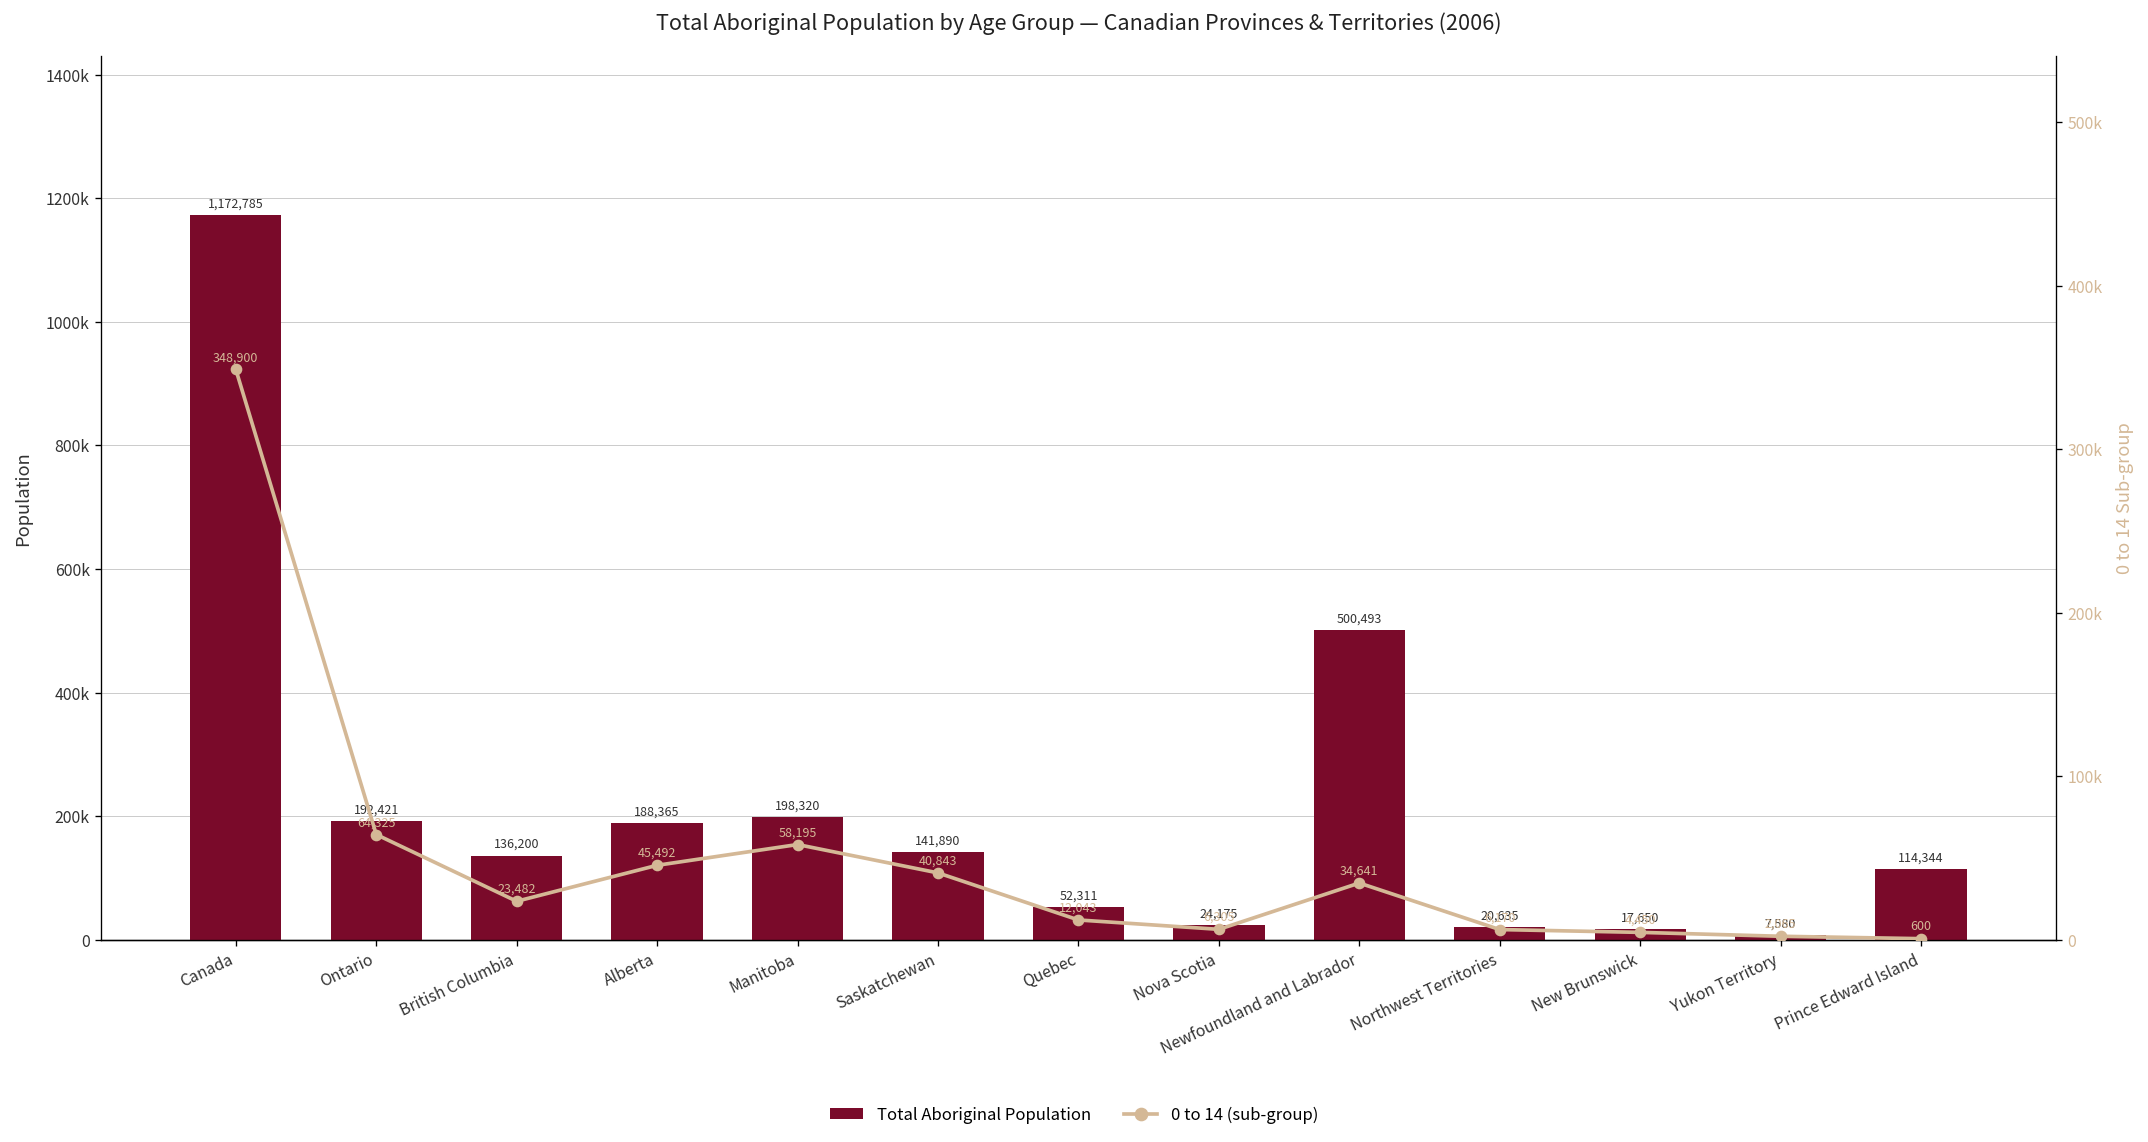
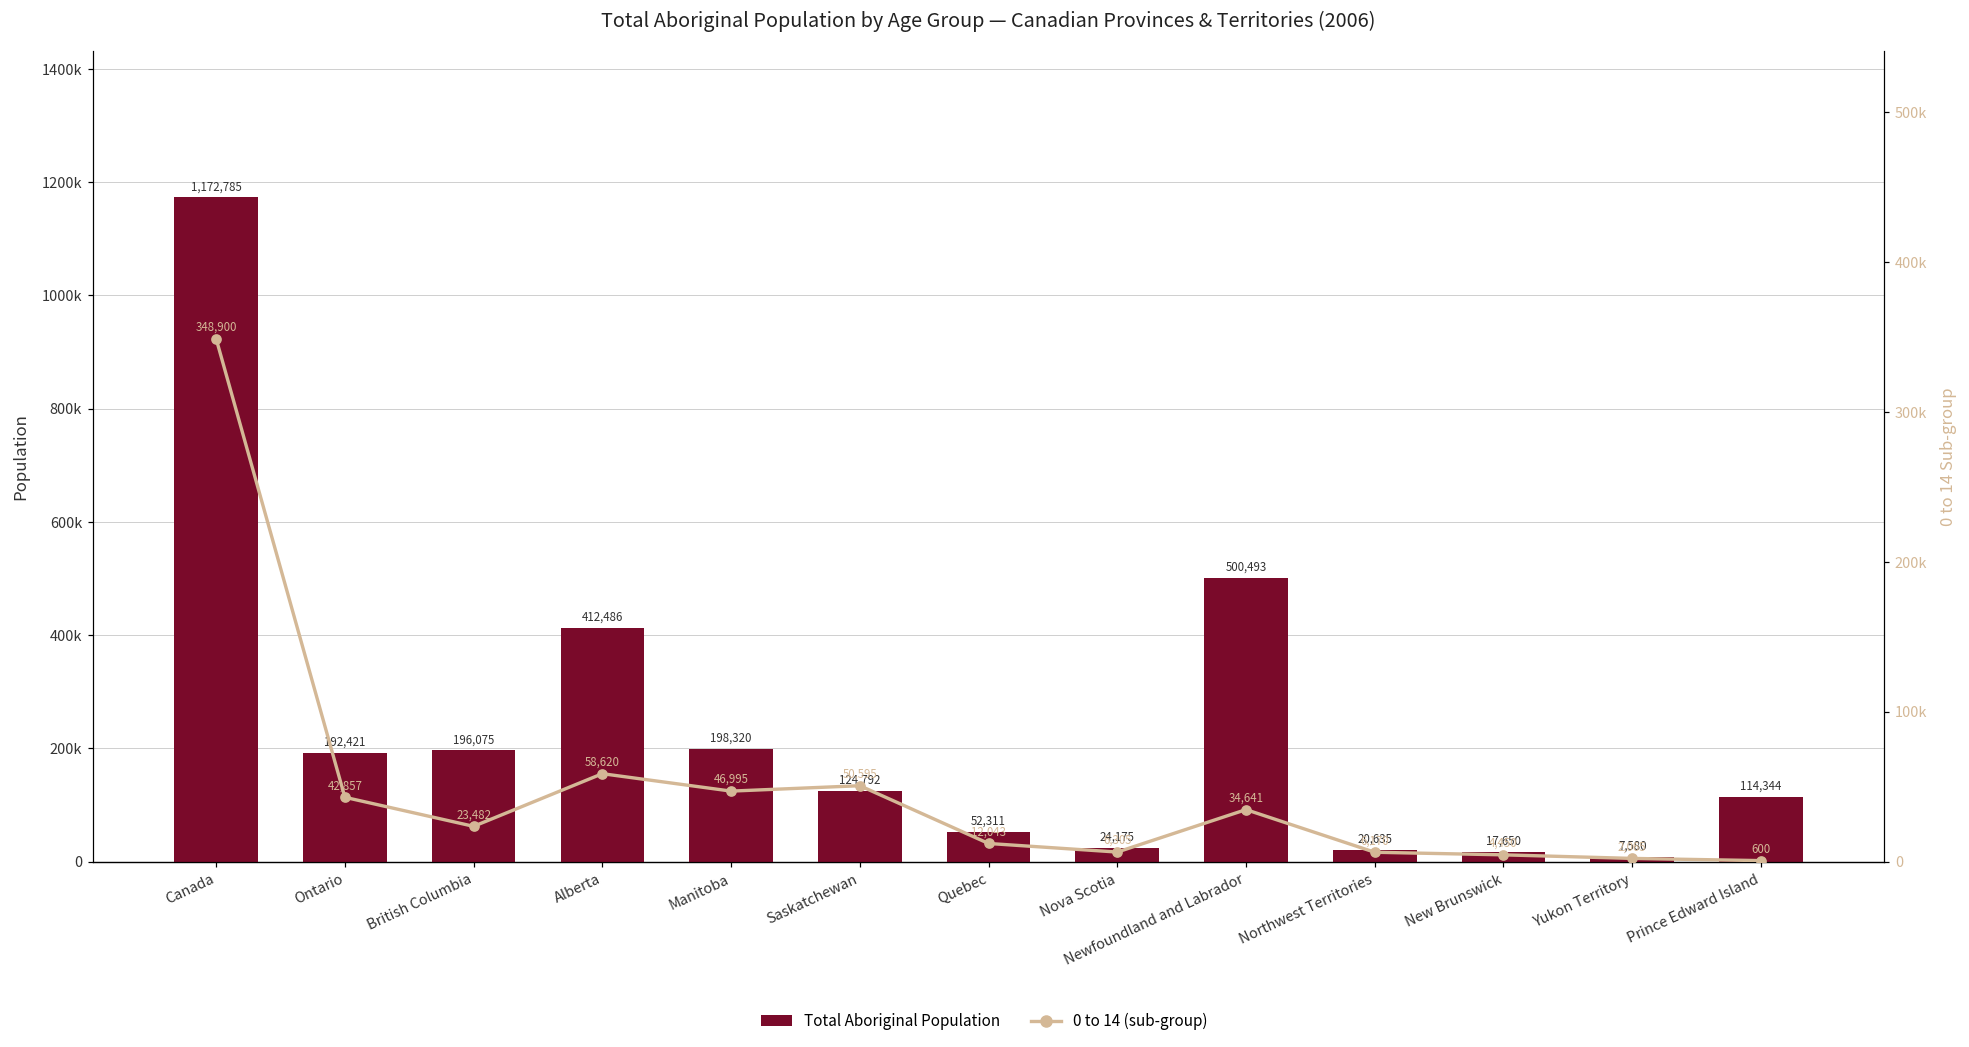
  {
    "Total Aboriginal Population": {
      "Canada": "1,172,785",
      "Ontario": "192,421",
-     "British Columbia": "136,200",
-     "Alberta": "188,365",
+     "British Columbia": "196,075",
+     "Alberta": "412,486",
      "Manitoba": "198,320",
-     "Saskatchewan": "141,890",
+     "Saskatchewan": "124,792",
      "Quebec": "52,311",
      "Newfoundland and Labrador": "500,493",
      "Prince Edward Island": "114,344"
    },
    "0 to 14 (sub-group)": {
      "Canada": "348,900",
-     "Ontario": "64,325",
+     "Ontario": "42,857",
      "British Columbia": "23,482",
-     "Alberta": "45,492",
-     "Manitoba": "58,195",
-     "Saskatchewan": "40,843",
+     "Alberta": "58,620",
+     "Manitoba": "46,995",
+     "Saskatchewan": "50,595",
      "Quebec": "12,043",
      "Newfoundland and Labrador": "34,641",
      "Prince Edward Island": "600"
    }
  }
